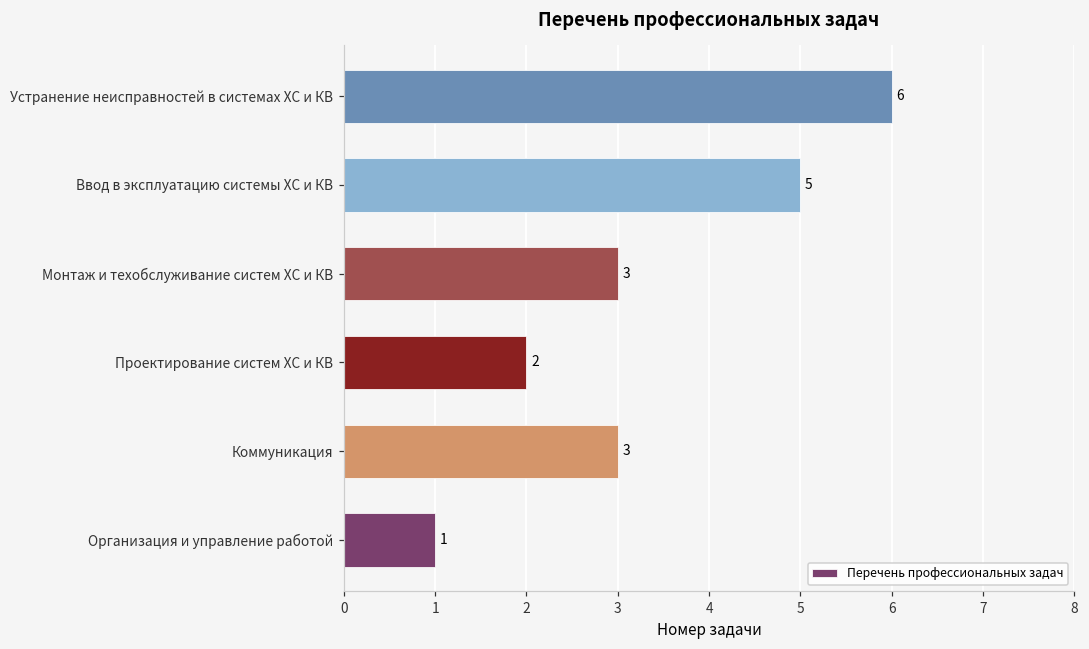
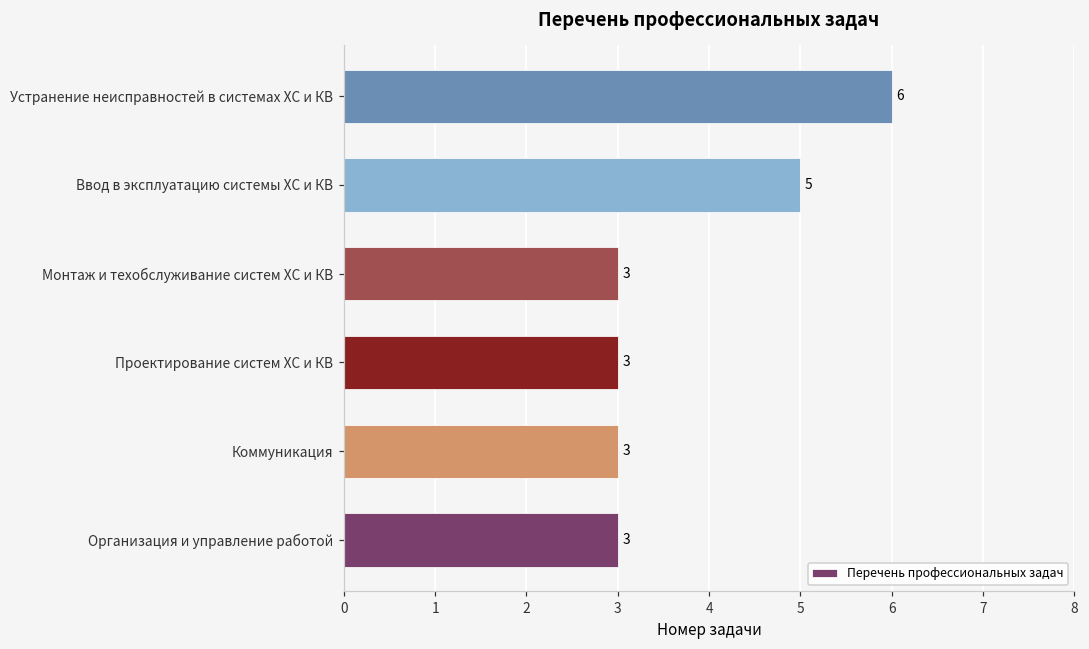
  {
    "Устранение неисправностей в системах ХС и КВ": 6,
    "Ввод в эксплуатацию системы ХС и КВ": 5,
    "Монтаж и техобслуживание систем ХС и КВ": 3,
-   "Проектирование систем ХС и КВ": 2,
+   "Проектирование систем ХС и КВ": 3,
    "Коммуникация": 3,
-   "Организация и управление работой": 1
+   "Организация и управление работой": 3
  }
